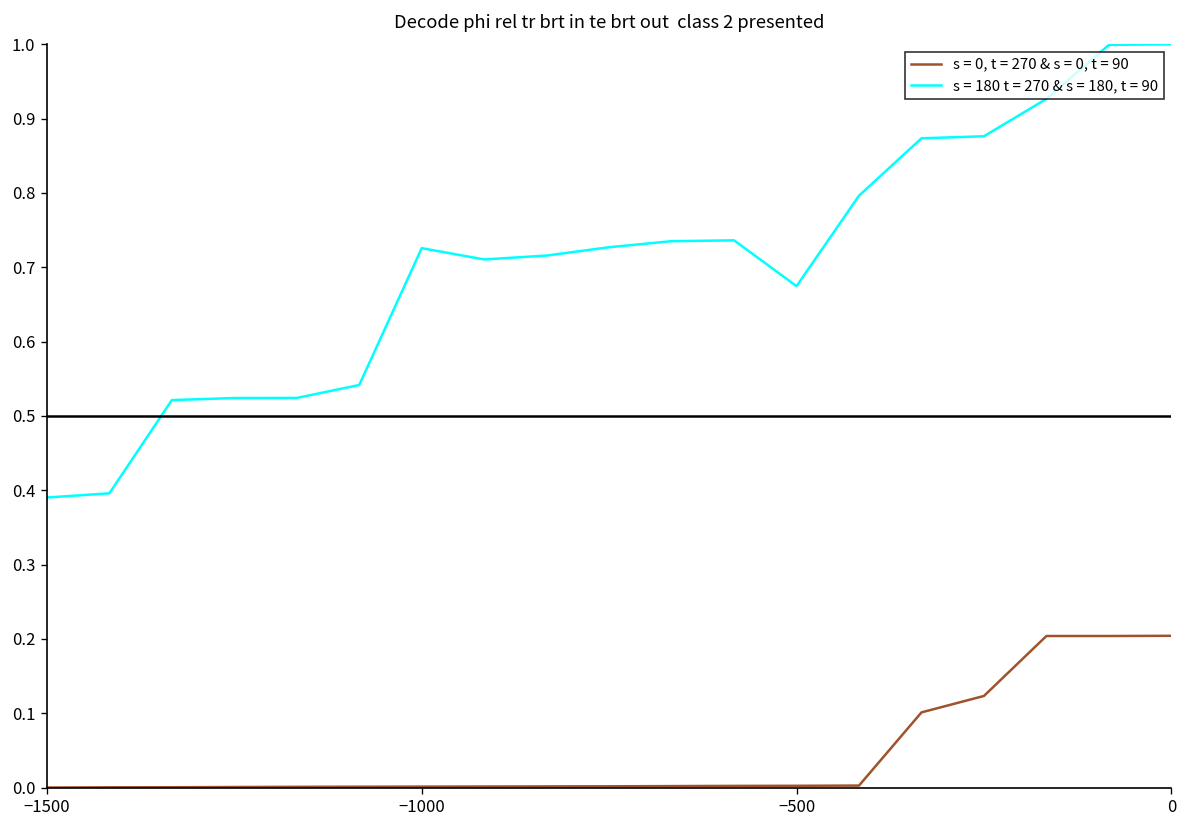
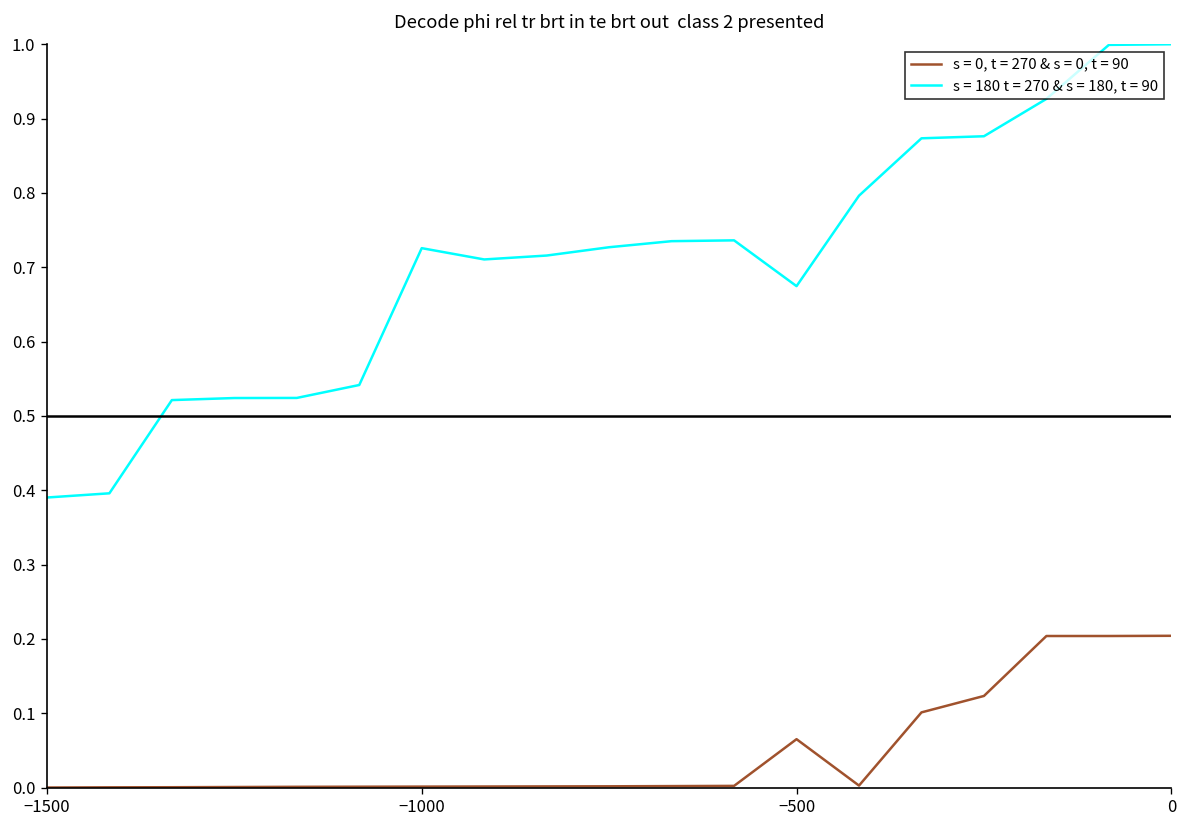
  {
    "s = 0, t = 270 & s = 0, t = 90": {
      "−1500": 0.00,
      "−1000": 0.00,
-     "−500": 0.00,
+     "−500": 0.07,
      "0": 0.20
    },
    "s = 180 t = 270 & s = 180, t = 90": {
      "−1500": 0.39,
      "−1000": 0.73,
      "−500": 0.67,
      "0": 1.00
    }
  }
